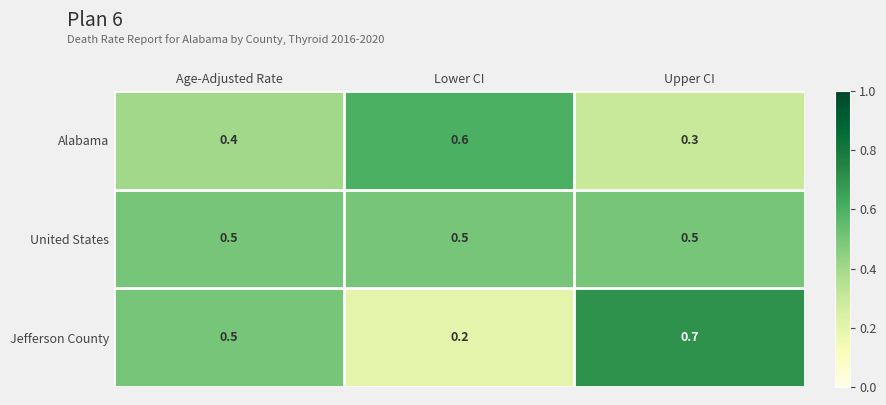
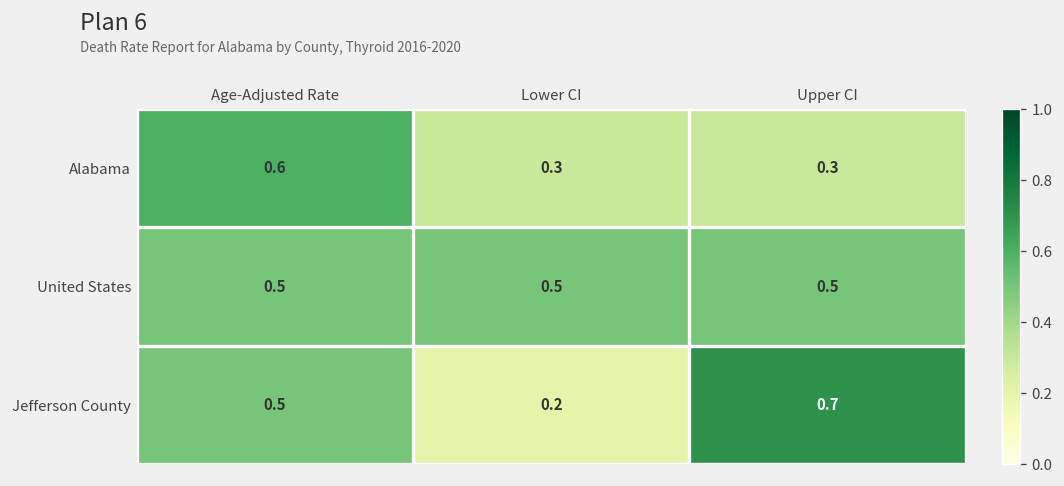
  {
    "Alabama": {
-     "Age-Adjusted Rate": 0.4,
-     "Lower CI": 0.6,
+     "Age-Adjusted Rate": 0.6,
+     "Lower CI": 0.3,
      "Upper CI": 0.3
    },
    "United States": {
      "Age-Adjusted Rate": 0.5,
      "Lower CI": 0.5,
      "Upper CI": 0.5
    },
    "Jefferson County": {
      "Age-Adjusted Rate": 0.5,
      "Lower CI": 0.2,
      "Upper CI": 0.7
    }
  }
